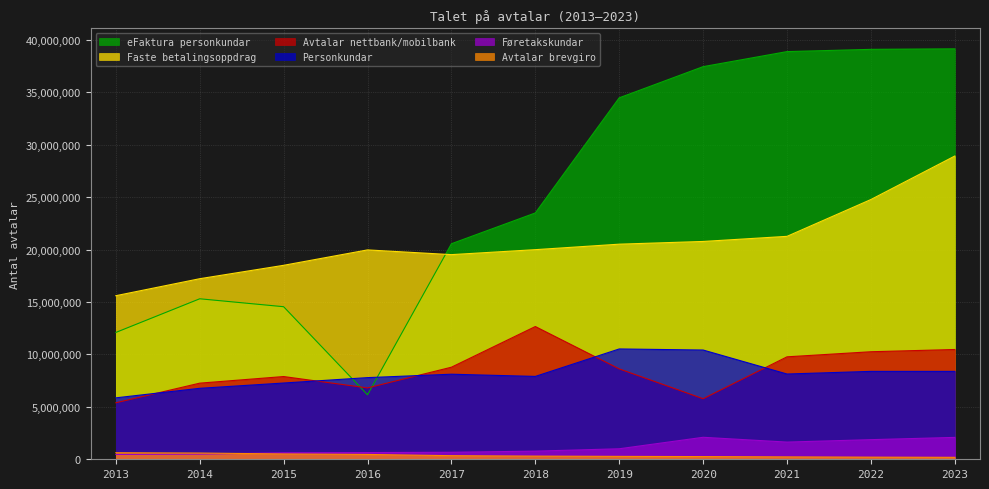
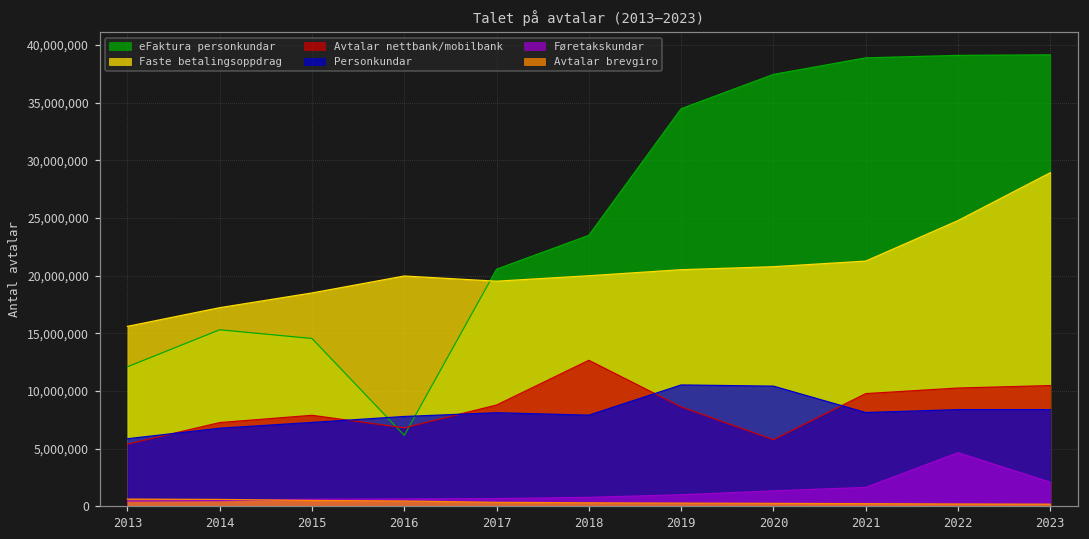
  {
    "eFaktura personkundar": {
      "2013": "12,100,000",
      "2014": "15,300,000",
      "2015": "14,500,000",
      "2016": "6,200,000",
      "2017": "20,600,000",
      "2018": "23,500,000",
      "2019": "34,500,000",
      "2020": "37,400,000",
      "2021": "38,900,000",
      "2022": "39,100,000",
      "2023": "39,100,000"
    },
    "Faste betalingsoppdrag": {
      "2013": "15,600,000",
      "2014": "17,200,000",
      "2015": "18,500,000",
      "2016": "20,000,000",
      "2017": "19,500,000",
      "2018": "20,000,000",
      "2019": "20,500,000",
      "2020": "20,800,000",
      "2021": "21,300,000",
      "2022": "24,800,000",
      "2023": "28,900,000"
    },
    "Avtalar nettbank/mobilbank": {
      "2013": "5,400,000",
      "2014": "7,300,000",
      "2015": "7,900,000",
      "2016": "6,800,000",
      "2017": "8,800,000",
      "2018": "12,700,000",
      "2019": "8,600,000",
      "2020": "5,800,000",
      "2021": "9,800,000",
      "2022": "10,300,000",
      "2023": "10,500,000"
    },
    "Personkundar": {
      "2013": "5,900,000",
      "2014": "6,800,000",
      "2015": "7,300,000",
      "2016": "7,800,000",
      "2017": "8,100,000",
      "2018": "7,900,000",
      "2019": "10,500,000",
      "2020": "10,400,000",
      "2021": "8,100,000",
      "2022": "8,400,000",
      "2023": "8,400,000"
    },
    "Føretakskundar": {
      "2017": "700,000",
      "2018": "800,000",
      "2019": "1,000,000",
-     "2020": "2,100,000",
+     "2020": "1,300,000",
      "2021": "1,600,000",
-     "2022": "1,900,000",
+     "2022": "4,700,000",
      "2023": "2,100,000"
    },
    "Avtalar brevgiro": {
      "2017": "300,000",
      "2018": "300,000",
      "2019": "300,000",
      "2020": "300,000",
      "2021": "200,000",
      "2022": "200,000",
      "2023": "200,000"
    }
  }
